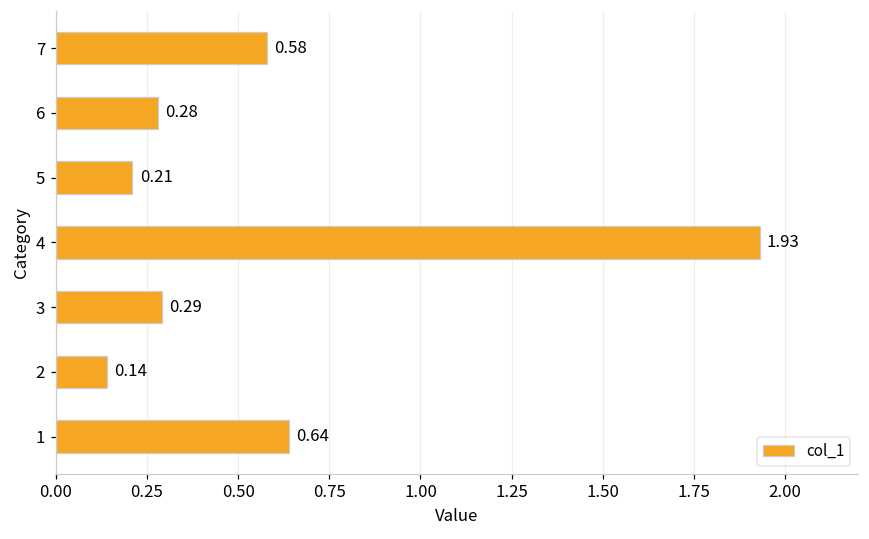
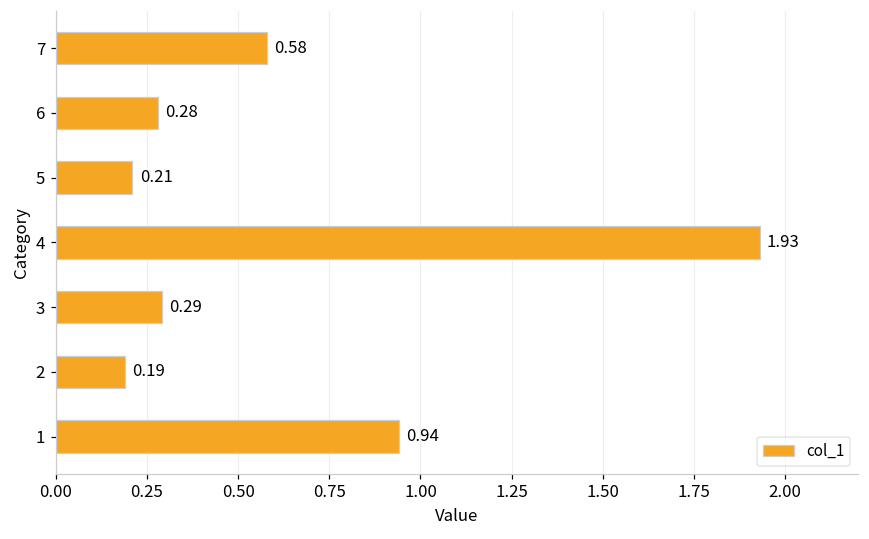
  {
    "7": 0.58,
    "6": 0.28,
    "5": 0.21,
    "4": 1.93,
    "3": 0.29,
-   "2": 0.14,
-   "1": 0.64
+   "2": 0.19,
+   "1": 0.94
  }
